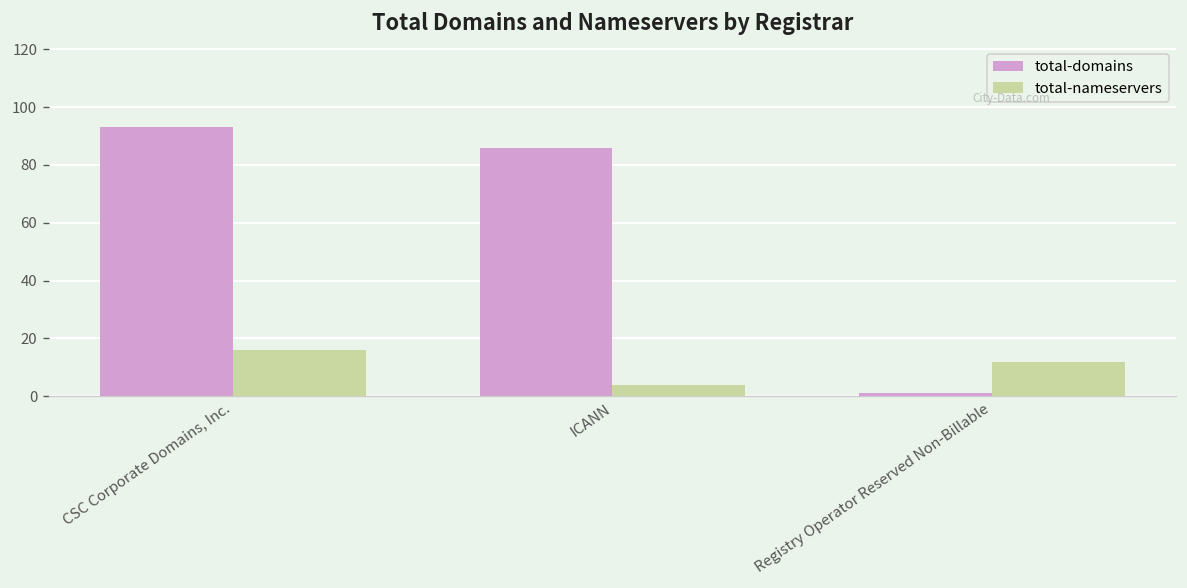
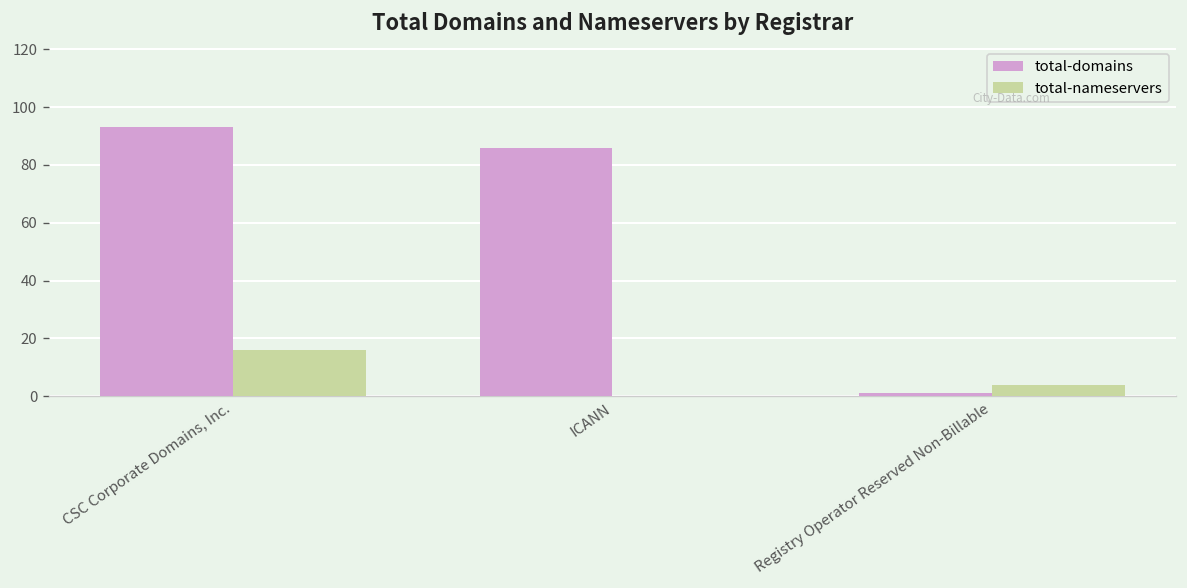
  {
    "total-domains": {
      "CSC Corporate Domains, Inc.": 93,
      "ICANN": 86
    },
    "total-nameservers": {
      "CSC Corporate Domains, Inc.": 16,
-     "ICANN": 4,
-     "Registry Operator Reserved Non-Billable": 12
+     "ICANN": 0,
+     "Registry Operator Reserved Non-Billable": 4
    }
  }
